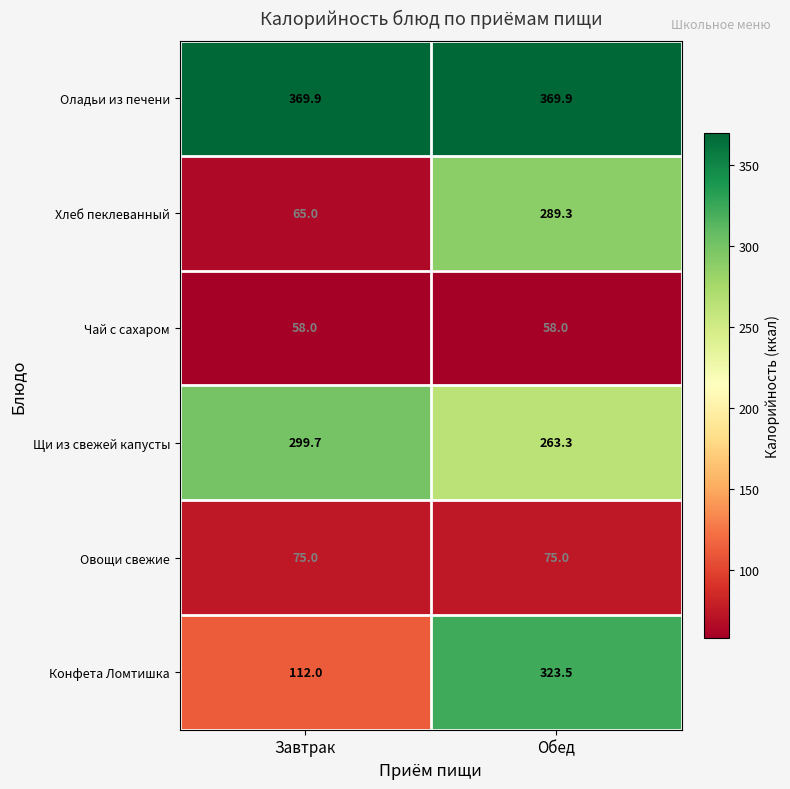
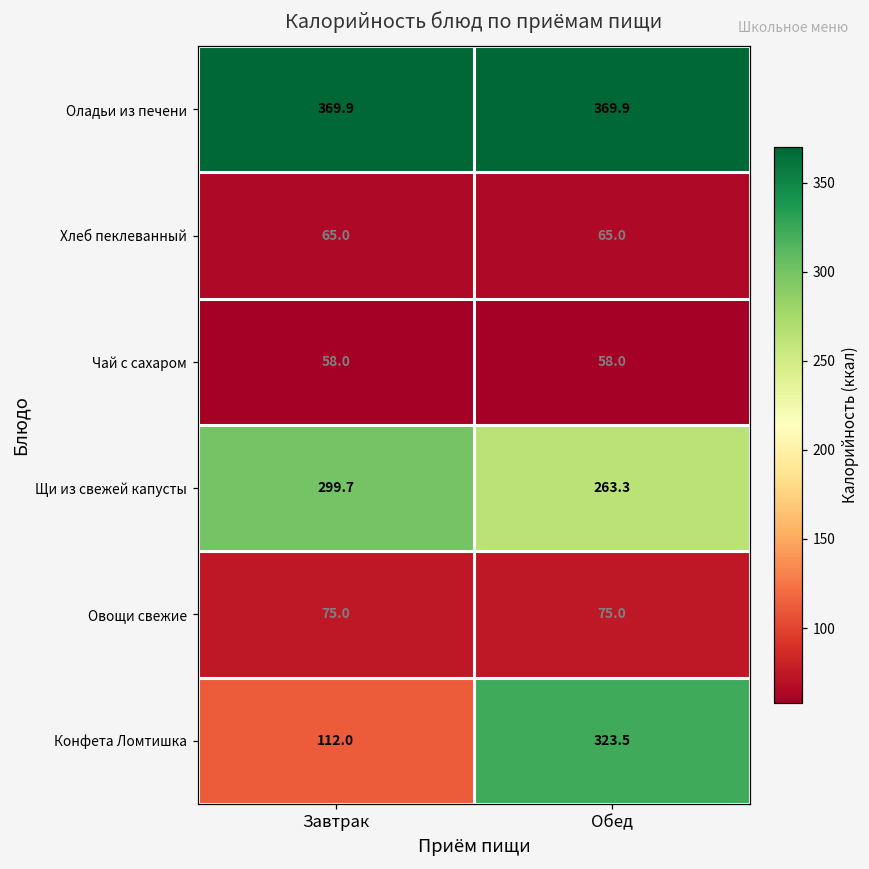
  {
    "Оладьи из печени": {
      "Завтрак": 369.9,
      "Обед": 369.9
    },
    "Хлеб пеклеванный": {
      "Завтрак": 65.0,
-     "Обед": 289.3
+     "Обед": 65.0
    },
    "Чай с сахаром": {
      "Завтрак": 58.0,
      "Обед": 58.0
    },
    "Щи из свежей капусты": {
      "Завтрак": 299.7,
      "Обед": 263.3
    },
    "Овощи свежие": {
      "Завтрак": 75.0,
      "Обед": 75.0
    },
    "Конфета Ломтишка": {
      "Завтрак": 112.0,
      "Обед": 323.5
    }
  }
